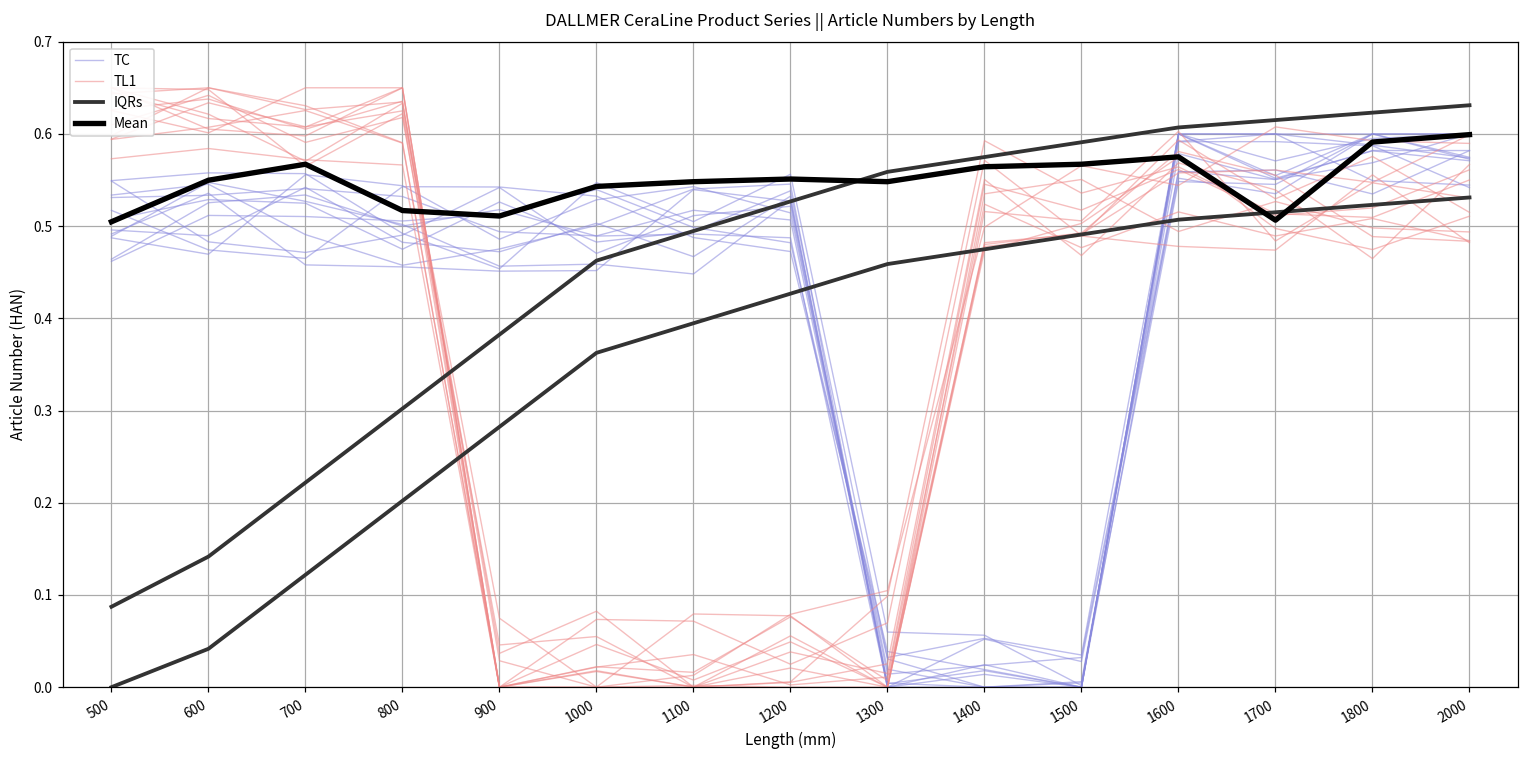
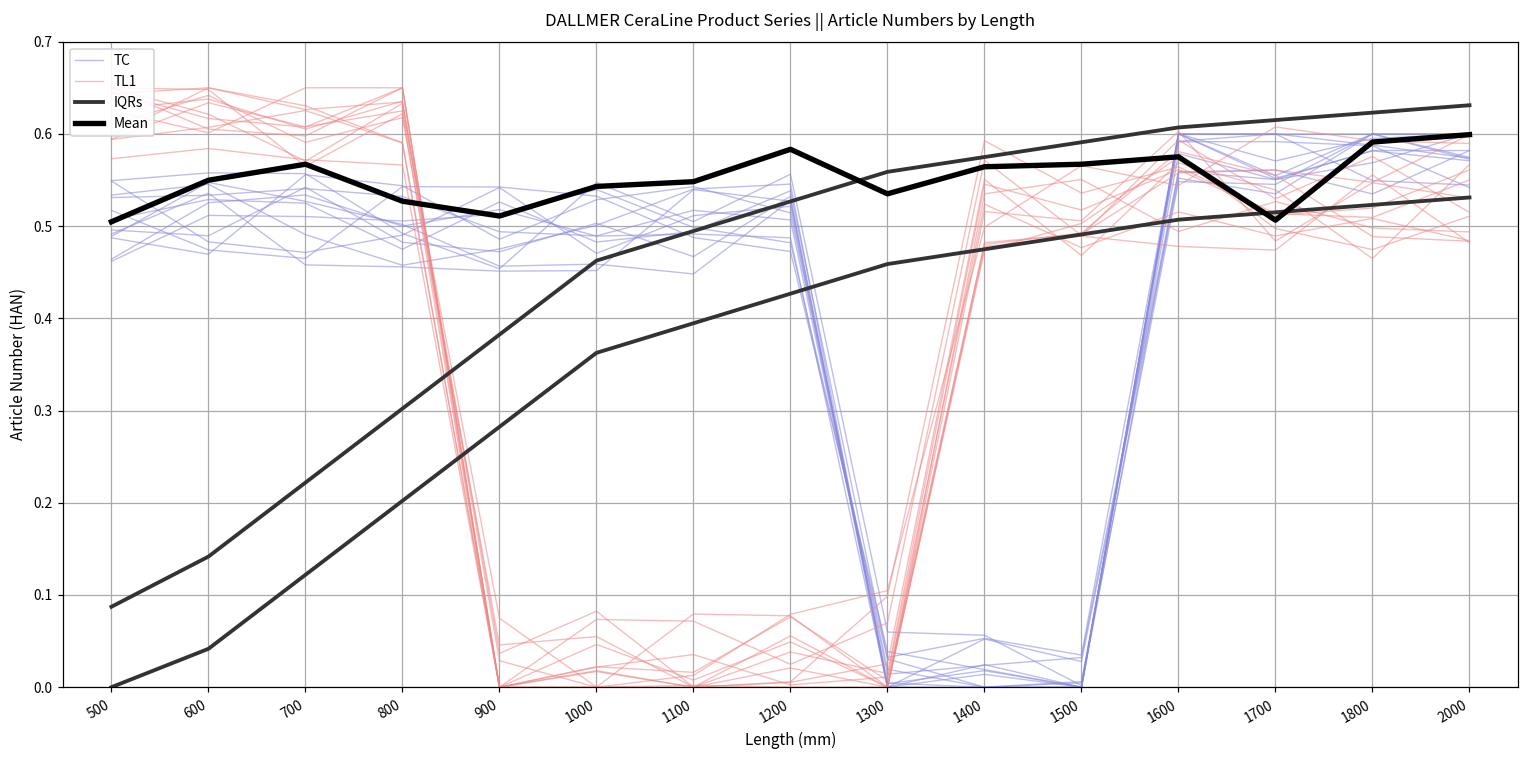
  {
    "Mean": {
-     "800": 0.52,
+     "800": 0.53,
      "1000": 0.54,
      "1100": 0.55,
-     "1200": 0.55,
-     "1300": 0.55,
+     "1200": 0.58,
+     "1300": 0.54,
      "1400": 0.56,
      "1700": 0.51
    }
  }
